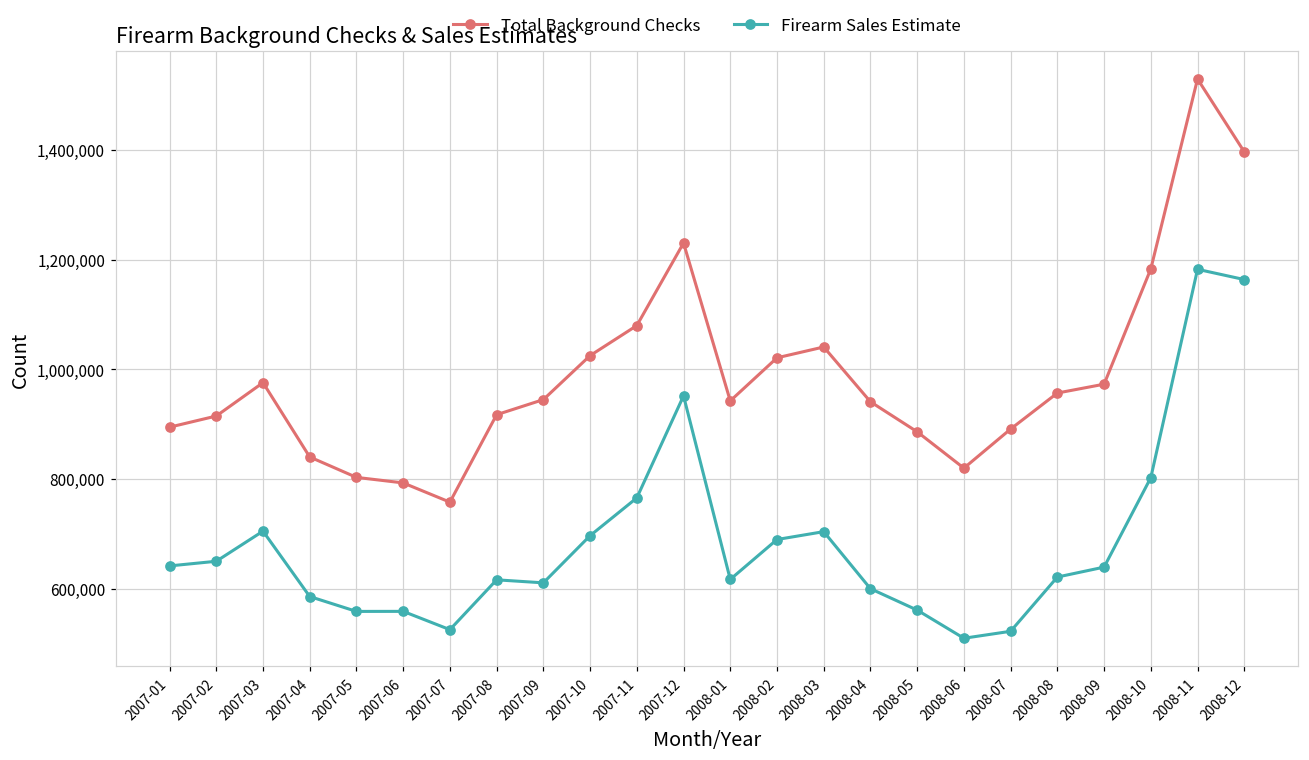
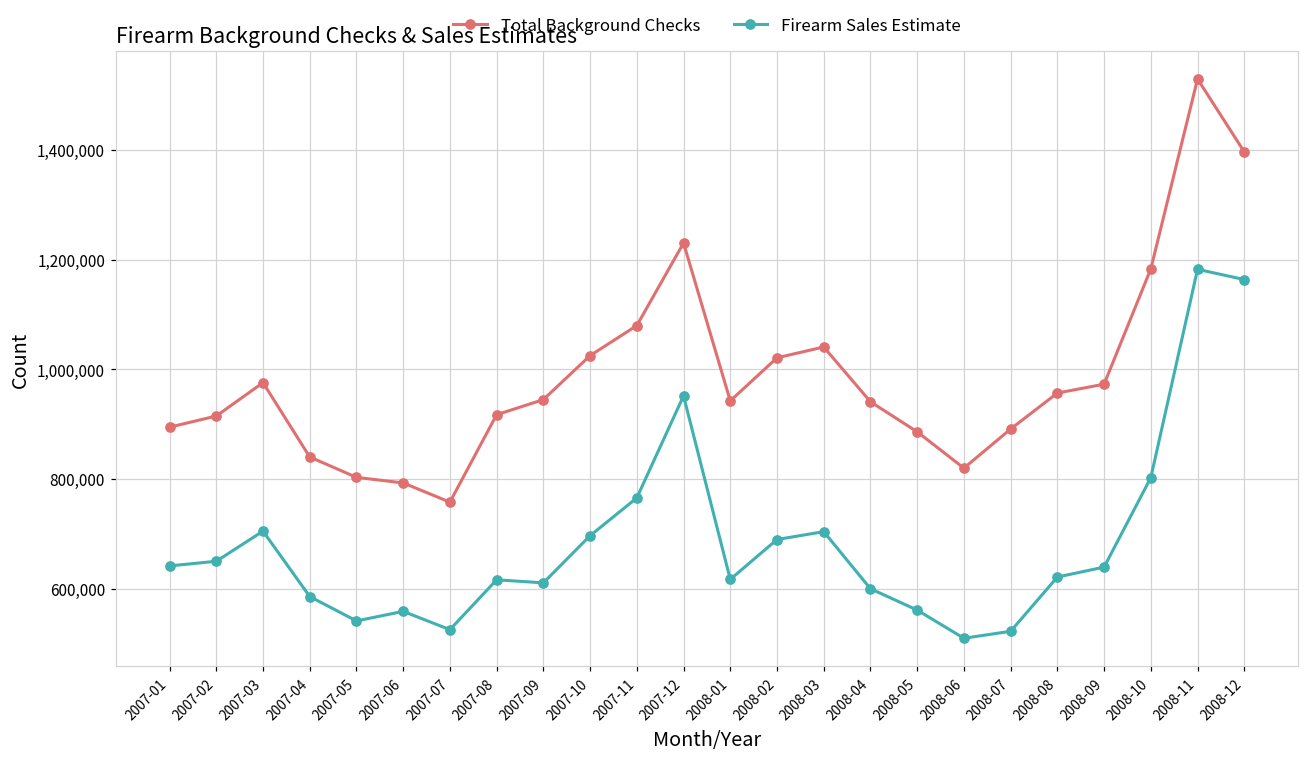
  {
    "Total Background Checks": {
      "2007-01": "890,000",
      "2007-02": "910,000",
      "2007-03": "980,000",
      "2007-04": "840,000",
      "2007-05": "800,000",
      "2007-06": "790,000",
      "2007-07": "760,000",
      "2007-08": "920,000",
      "2007-09": "940,000",
      "2007-10": "1,030,000",
      "2007-11": "1,080,000",
      "2007-12": "1,230,000",
      "2008-01": "940,000",
      "2008-02": "1,020,000",
      "2008-03": "1,040,000",
      "2008-04": "940,000",
      "2008-05": "890,000",
      "2008-06": "820,000",
      "2008-07": "890,000",
      "2008-08": "960,000",
      "2008-09": "970,000",
      "2008-10": "1,180,000",
      "2008-11": "1,530,000",
      "2008-12": "1,400,000"
    },
    "Firearm Sales Estimate": {
      "2007-01": "640,000",
      "2007-02": "650,000",
      "2007-03": "700,000",
      "2007-04": "590,000",
-     "2007-05": "560,000",
+     "2007-05": "540,000",
      "2007-06": "560,000",
      "2007-07": "530,000",
      "2007-08": "620,000",
      "2007-09": "610,000",
      "2007-10": "700,000",
      "2007-11": "770,000",
      "2007-12": "950,000",
      "2008-01": "620,000",
      "2008-02": "690,000",
      "2008-03": "700,000",
      "2008-04": "600,000",
      "2008-05": "560,000",
      "2008-06": "510,000",
      "2008-07": "520,000",
      "2008-08": "620,000",
      "2008-09": "640,000",
      "2008-10": "800,000",
      "2008-11": "1,180,000",
      "2008-12": "1,160,000"
    }
  }
